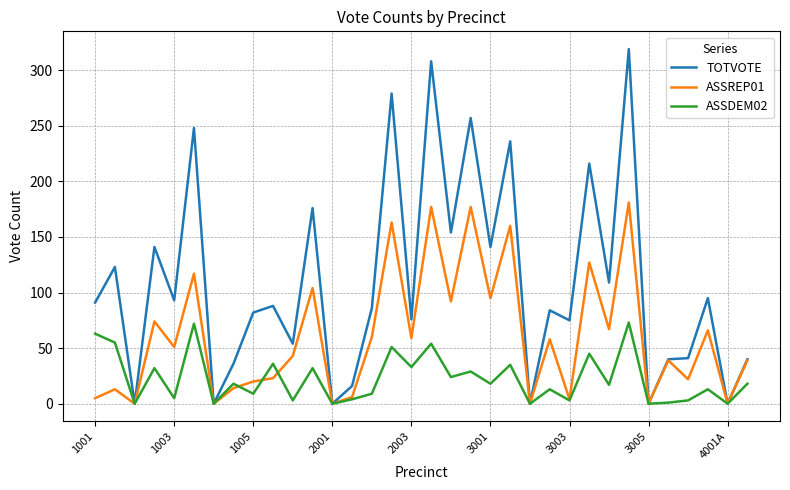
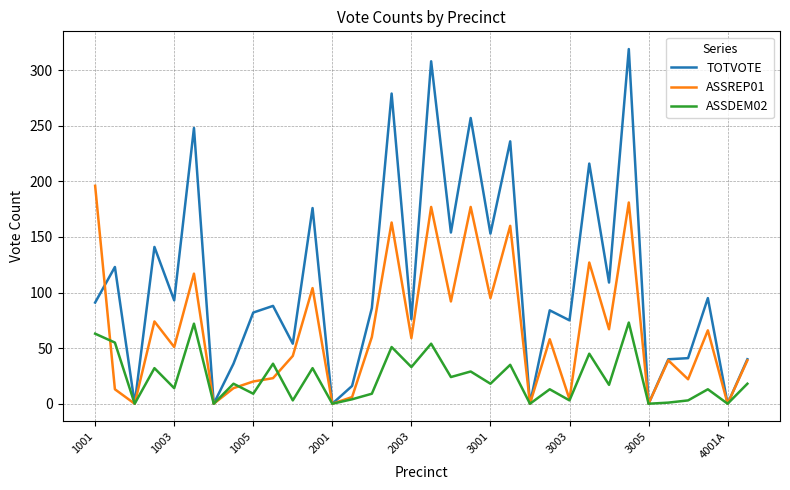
  {
    "TOTVOTE": {
      "1001": 91,
      "1003": 93,
      "1005": 82,
      "2003": 76,
-     "3001": 141,
+     "3001": 153,
      "3003": 75
    },
    "ASSREP01": {
-     "1001": 5,
+     "1001": 196,
      "1003": 51,
      "1005": 20,
      "2003": 59,
      "3001": 95
    },
    "ASSDEM02": {
      "1001": 63,
-     "1003": 5,
+     "1003": 14,
      "1005": 9,
      "2003": 33,
      "3001": 18
    }
  }
